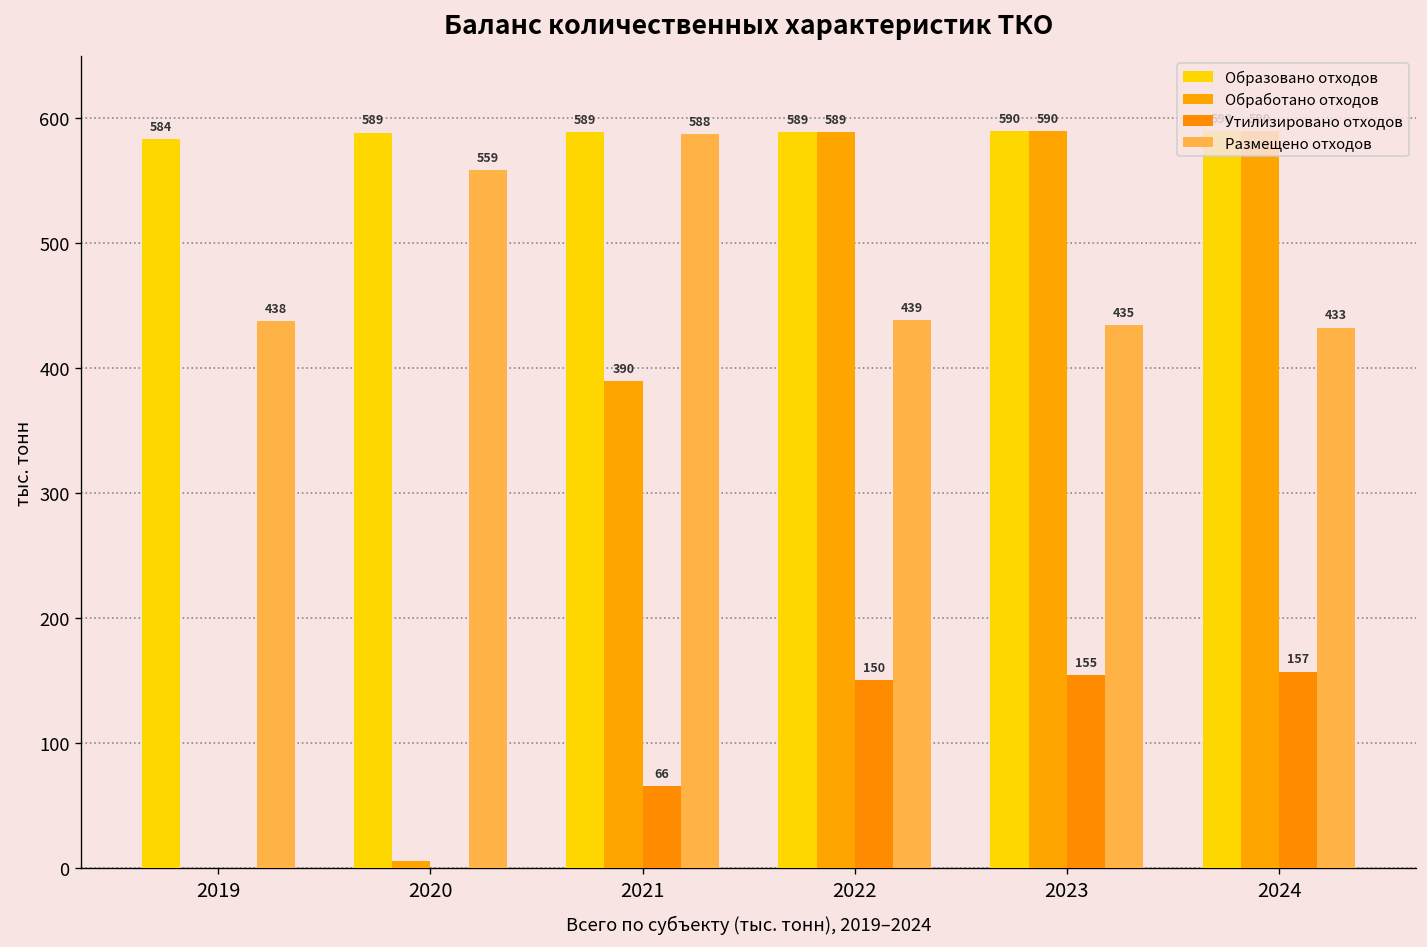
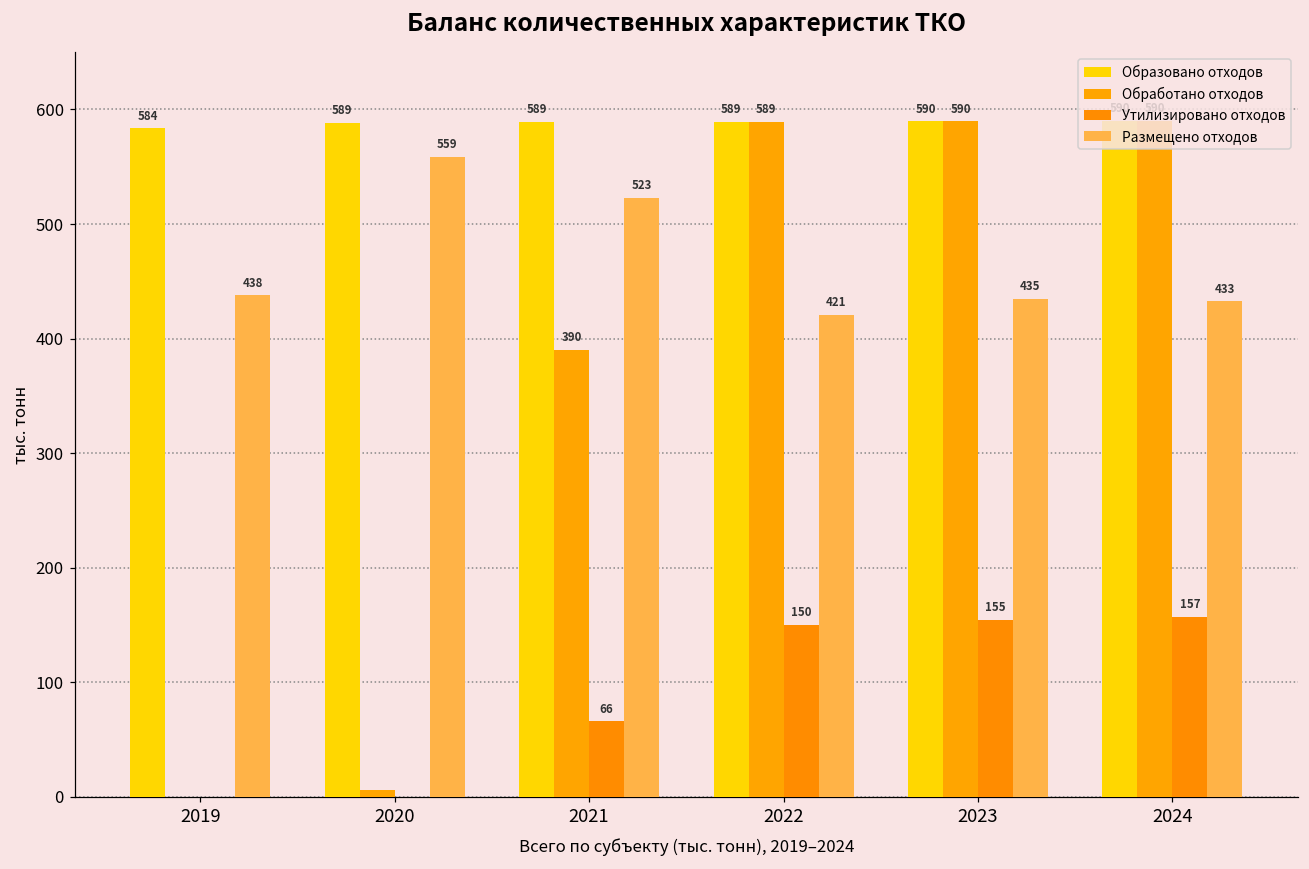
  {
    "Размещено отходов": {
      "2019": 438,
      "2020": 559,
-     "2021": 588,
-     "2022": 439,
+     "2021": 523,
+     "2022": 421,
      "2023": 435,
      "2024": 433
    }
  }
